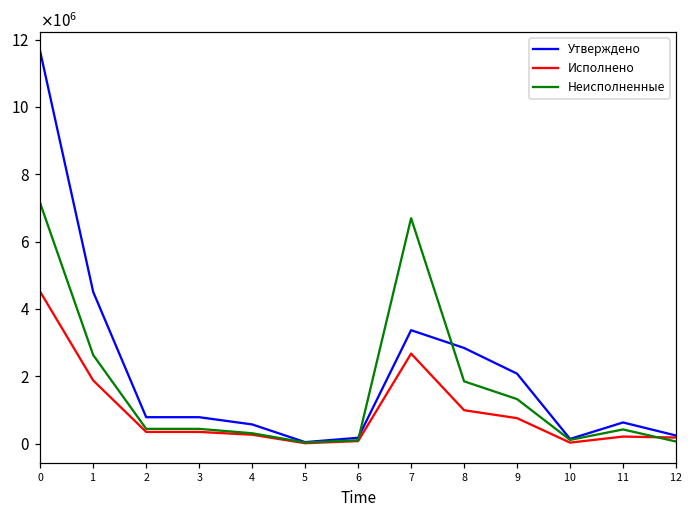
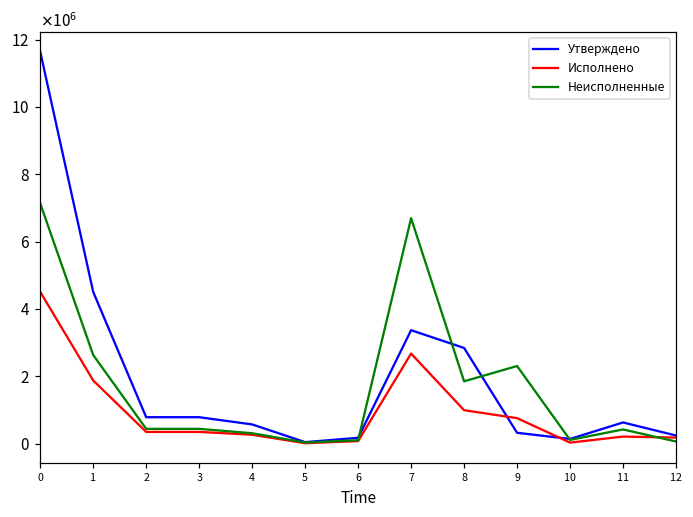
  {
    "Утверждено": {
      "0": 11600000,
      "1": 4500000,
      "2": 800000,
      "3": 800000,
      "4": 600000,
      "7": 3400000,
      "8": 2800000,
-     "9": 2100000,
+     "9": 300000,
      "11": 600000
    },
    "Исполнено": {
      "0": 4500000,
      "1": 1900000,
      "2": 300000,
      "3": 300000,
      "7": 2700000,
      "8": 1000000,
      "9": 800000,
      "11": 200000
    },
    "Неисполненные": {
      "0": 7100000,
      "1": 2600000,
      "2": 400000,
      "3": 400000,
      "7": 6700000,
      "8": 1800000,
-     "9": 1300000,
+     "9": 2300000,
      "11": 400000,
      "12": 100000
    }
  }
